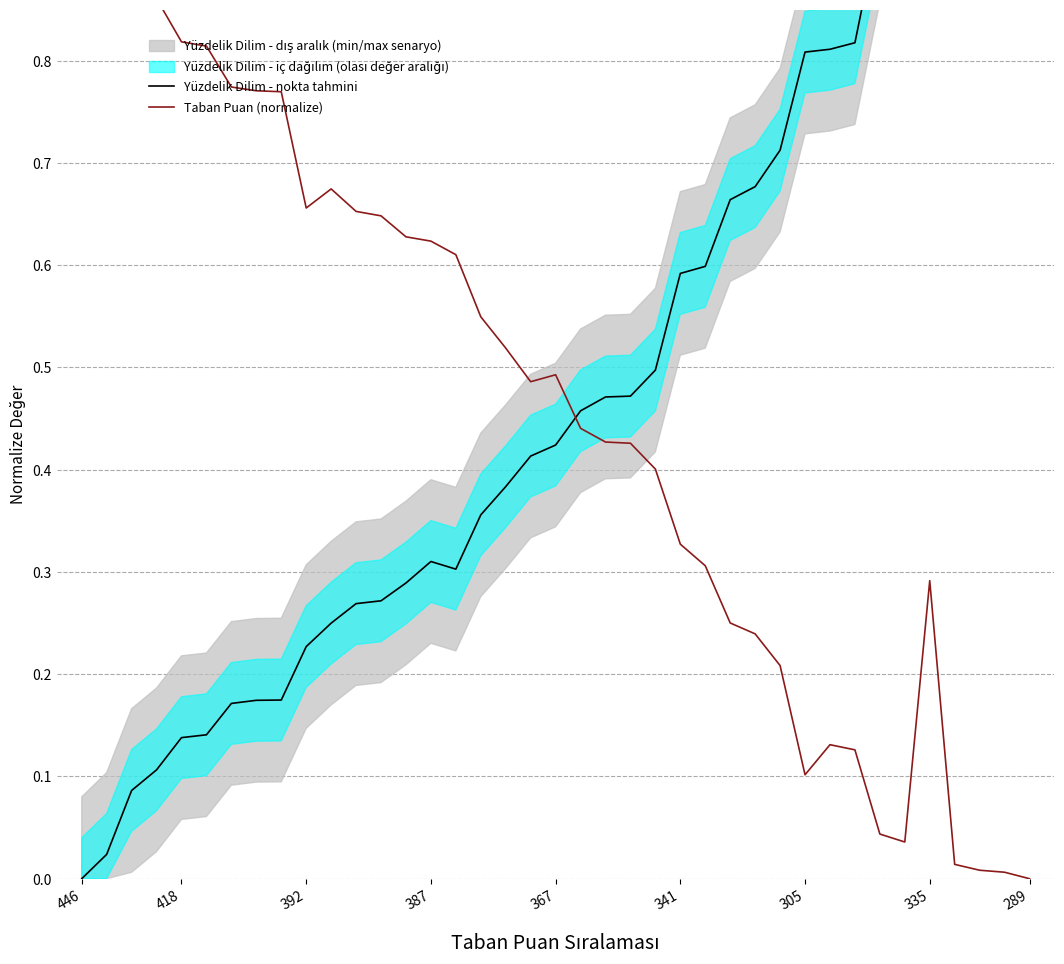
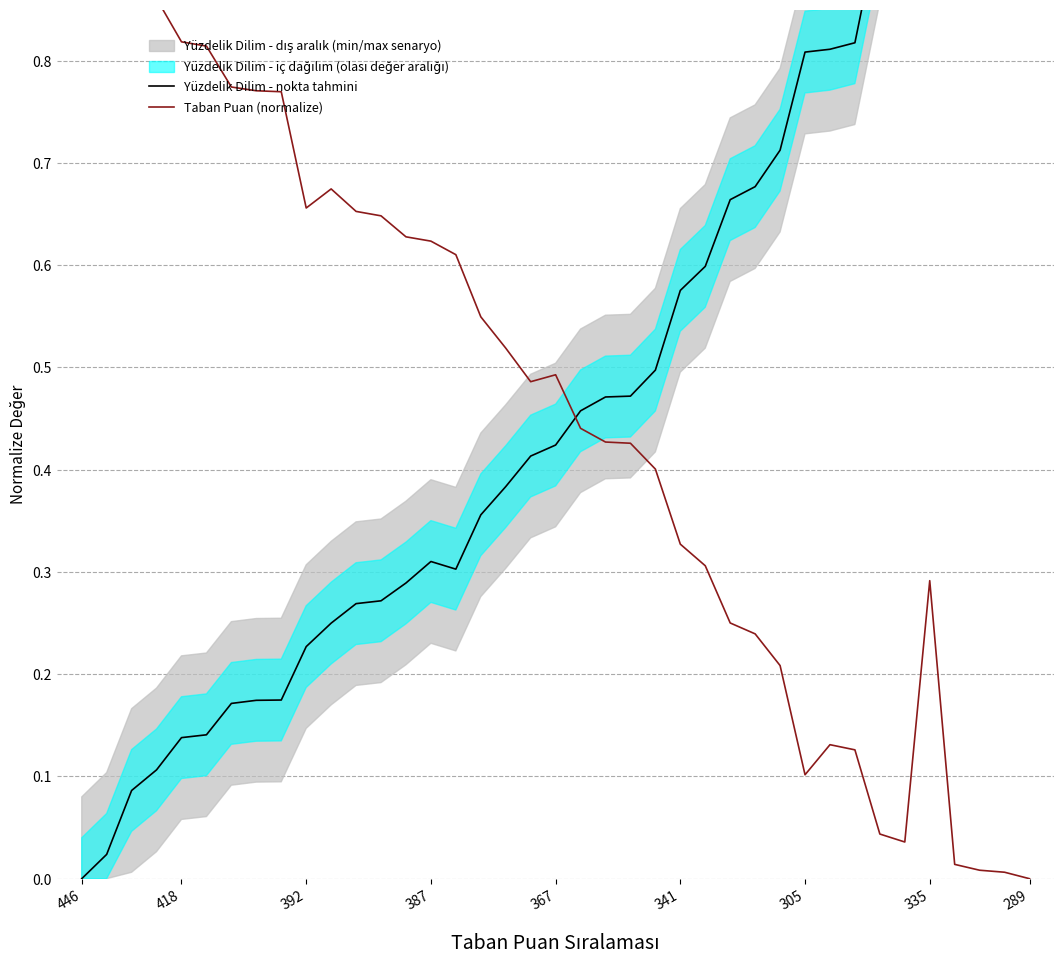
  {
    "Yüzdelik Dilim - nokta tahmini": {
      "446": 0.000,
      "418": 0.138,
      "392": 0.227,
      "387": 0.310,
      "367": 0.424,
-     "341": 0.592,
+     "341": 0.575,
      "305": 0.808
    },
    "Yüzdelik Dilim - dış aralık (min/max senaryo)": {
      "446": 0.080
    },
    "Yüzdelik Dilim - iç dağılım (olası değer aralığı)": {
      "446": 0.040
    },
    "Taban Puan (normalize)": {
      "418": 0.818,
      "392": 0.656,
      "387": 0.624,
      "367": 0.493,
      "341": 0.327,
      "305": 0.102,
      "335": 0.291,
      "289": 0.000
    }
  }
